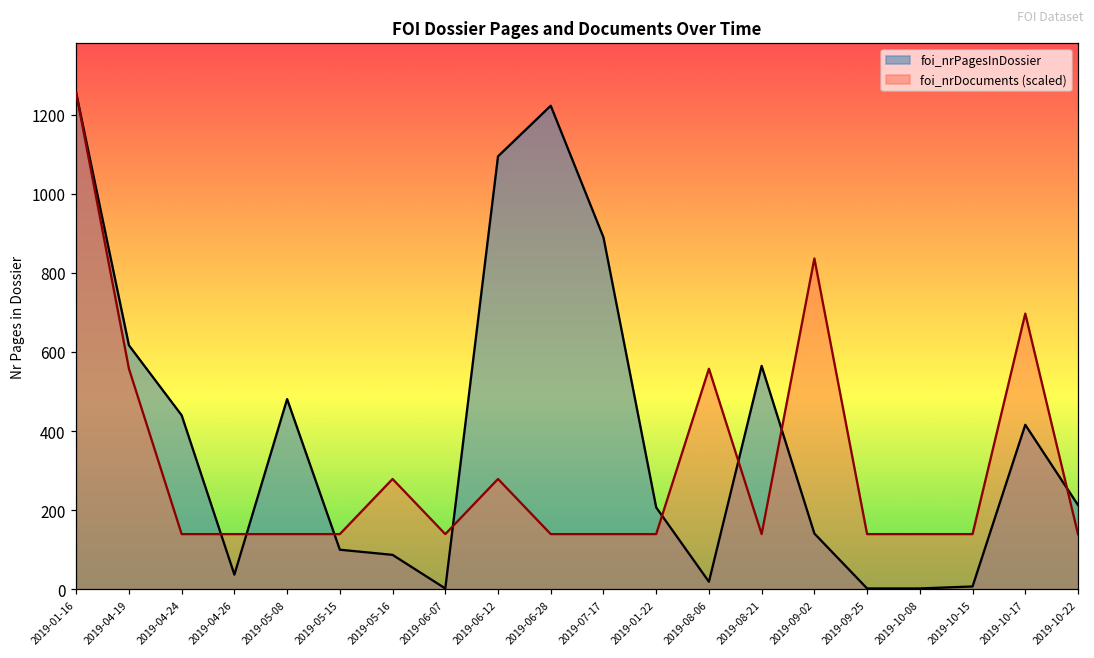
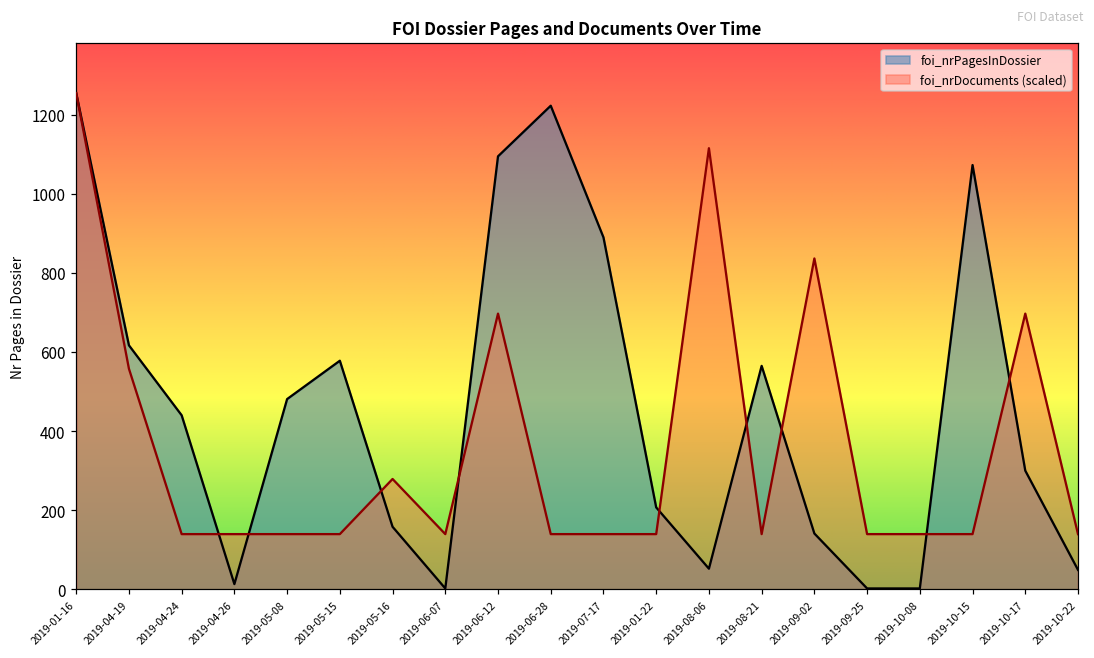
  {
    "foi_nrPagesInDossier": {
      "2019-04-19": 620,
      "2019-04-24": 440,
-     "2019-04-26": 40,
+     "2019-04-26": 10,
      "2019-05-08": 480,
-     "2019-05-15": 100,
-     "2019-05-16": 90,
+     "2019-05-15": 580,
+     "2019-05-16": 160,
      "2019-06-07": 0,
      "2019-06-12": 1100,
      "2019-06-28": 1220,
      "2019-07-17": 890,
      "2019-01-22": 210,
-     "2019-08-06": 20,
+     "2019-08-06": 50,
      "2019-08-21": 570,
      "2019-09-02": 140,
      "2019-09-25": 0,
      "2019-10-08": 0,
-     "2019-10-15": 10,
-     "2019-10-17": 420,
-     "2019-10-22": 210
+     "2019-10-15": 1070,
+     "2019-10-17": 300,
+     "2019-10-22": 50
    },
    "foi_nrDocuments (scaled)": {
      "2019-04-19": 560,
      "2019-04-24": 140,
      "2019-04-26": 140,
      "2019-05-08": 140,
      "2019-05-15": 140,
      "2019-05-16": 280,
      "2019-06-07": 140,
-     "2019-06-12": 280,
+     "2019-06-12": 700,
      "2019-06-28": 140,
      "2019-07-17": 140,
      "2019-01-22": 140,
-     "2019-08-06": 560,
+     "2019-08-06": 1120,
      "2019-08-21": 140,
      "2019-09-02": 840,
      "2019-09-25": 140,
      "2019-10-08": 140,
      "2019-10-15": 140,
      "2019-10-17": 700,
      "2019-10-22": 140
    }
  }
